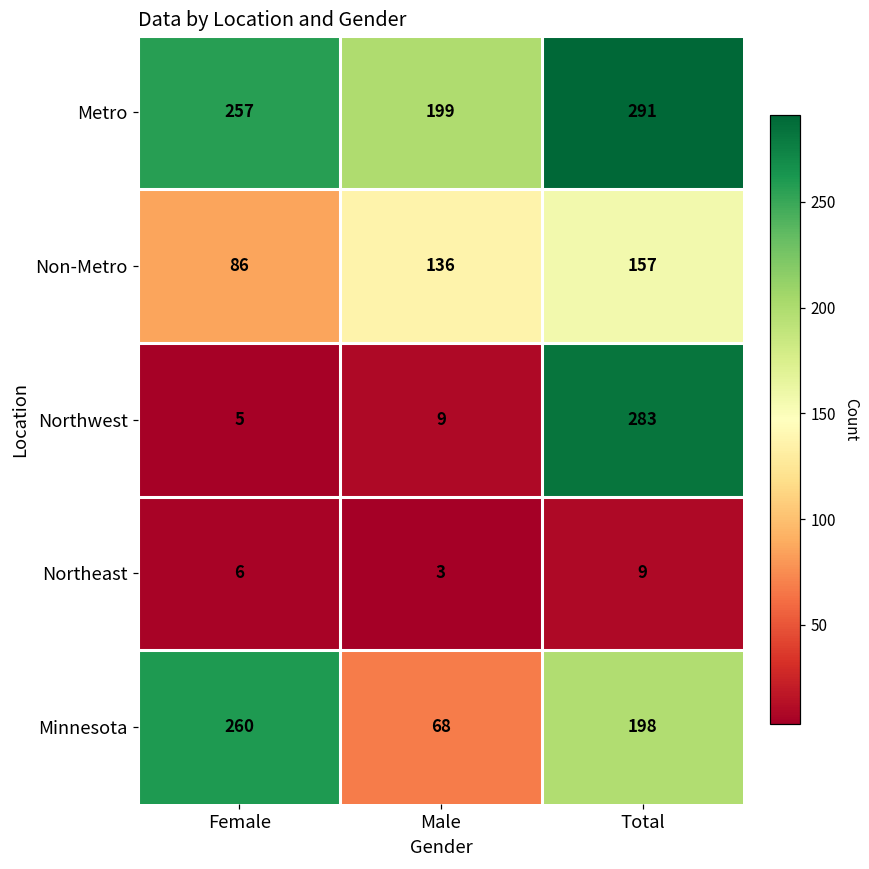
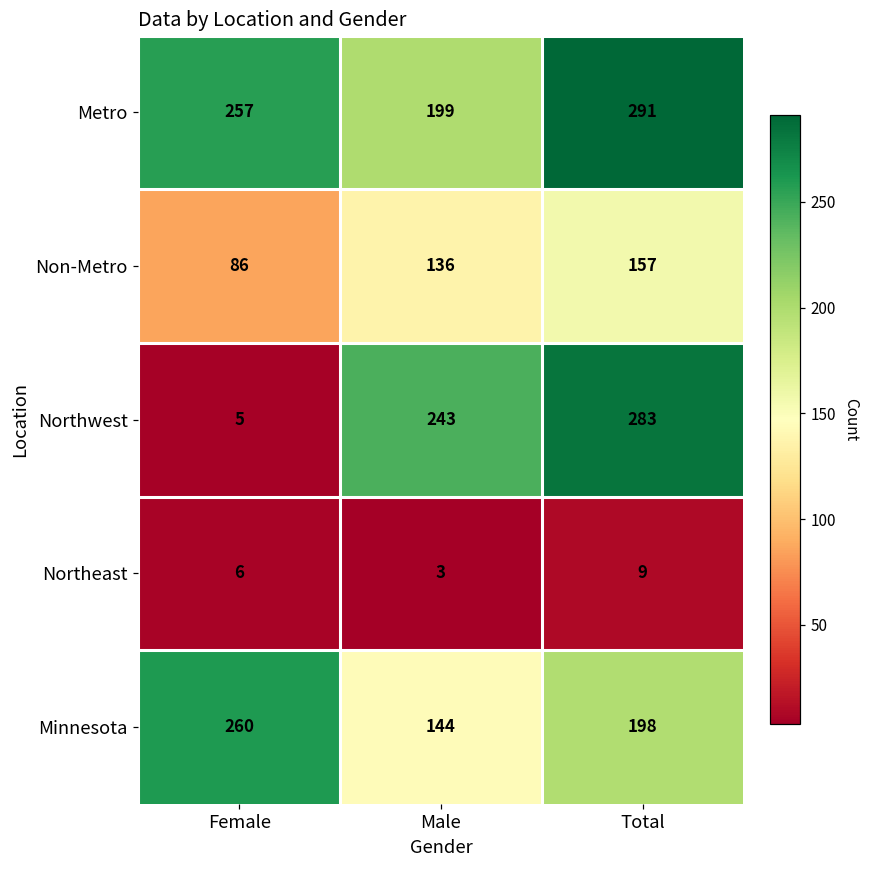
  {
    "Metro": {
      "Female": 257,
      "Male": 199,
      "Total": 291
    },
    "Non-Metro": {
      "Female": 86,
      "Male": 136,
      "Total": 157
    },
    "Northwest": {
      "Female": 5,
-     "Male": 9,
+     "Male": 243,
      "Total": 283
    },
    "Northeast": {
      "Female": 6,
      "Male": 3,
      "Total": 9
    },
    "Minnesota": {
      "Female": 260,
-     "Male": 68,
+     "Male": 144,
      "Total": 198
    }
  }
